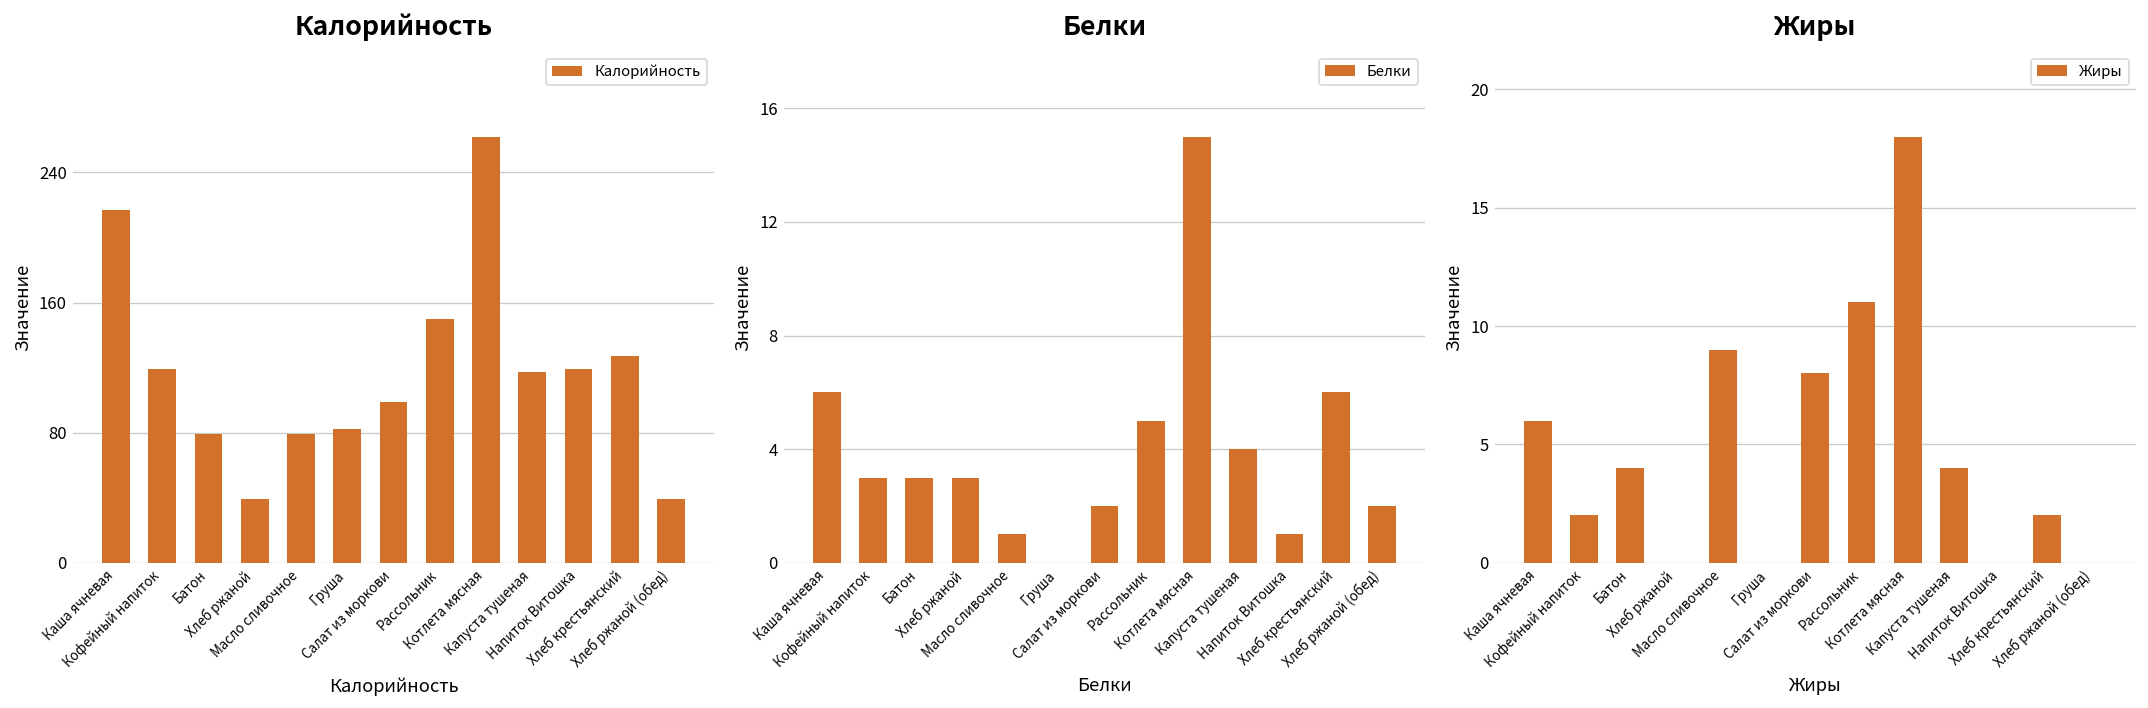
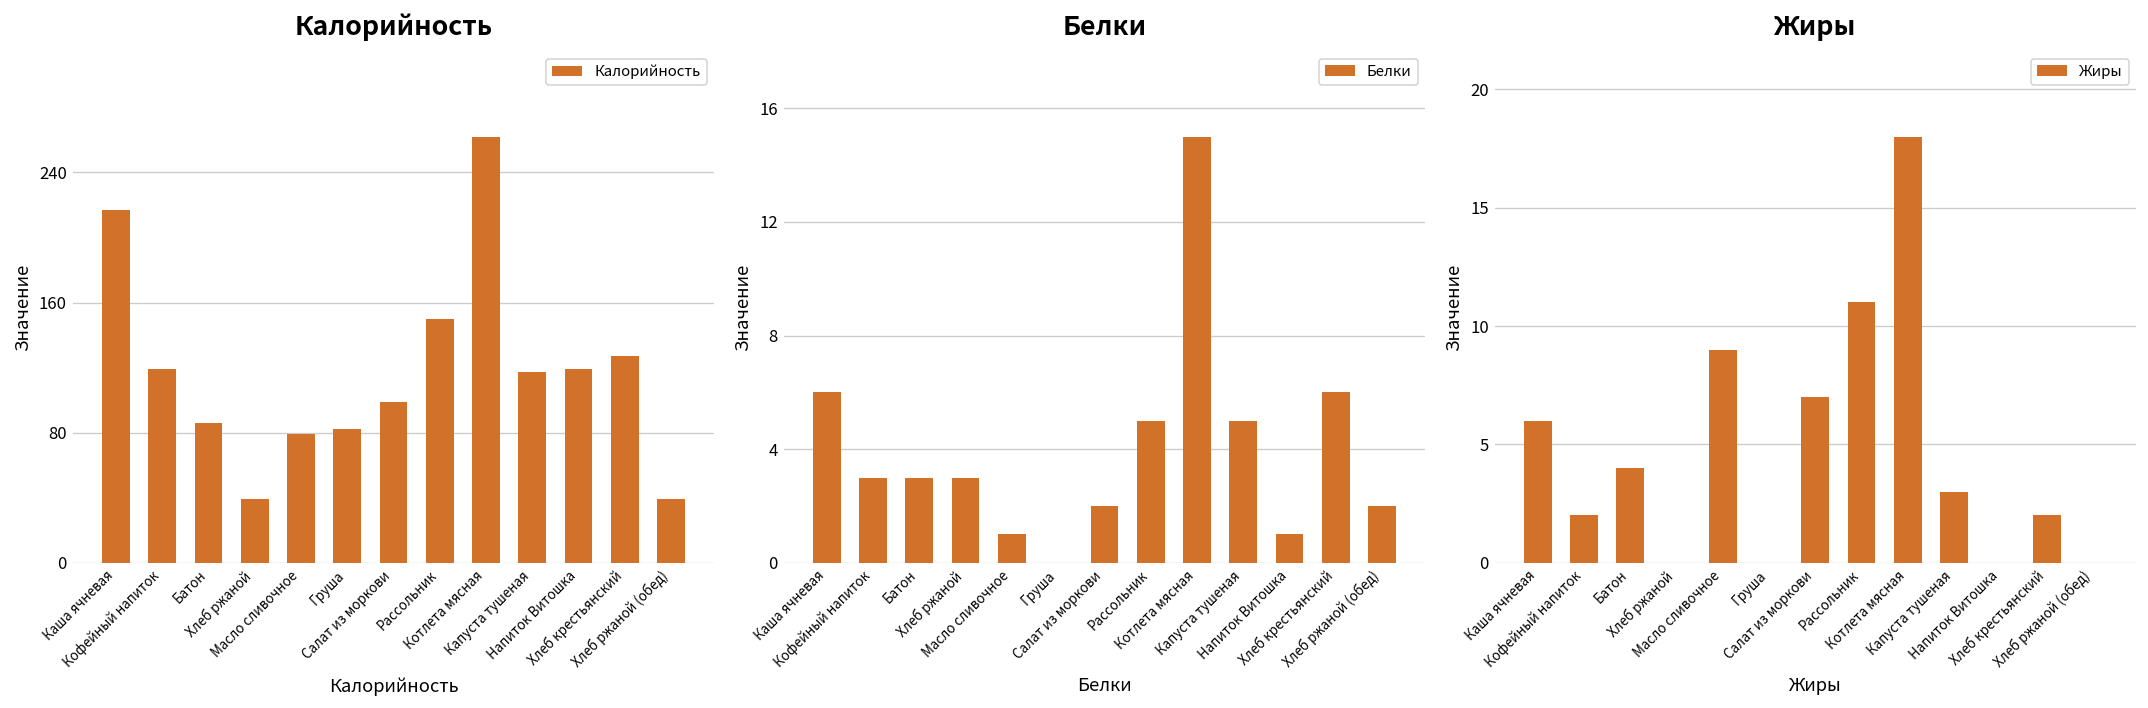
  {
    "Калорийность": {
      "Каша ячневая": 217,
      "Кофейный напиток": 119,
-     "Батон": 79,
+     "Батон": 86,
      "Хлеб ржаной": 39,
      "Масло сливочное": 79,
      "Груша": 82,
      "Салат из моркови": 99,
      "Рассольник": 150,
      "Котлета мясная": 262,
      "Капуста тушеная": 117,
      "Напиток Витошка": 119,
      "Хлеб крестьянский": 127,
      "Хлеб ржаной (обед)": 39
    },
    "Белки": {
      "Каша ячневая": 6,
      "Кофейный напиток": 3,
      "Батон": 3,
      "Хлеб ржаной": 3,
      "Масло сливочное": 1,
      "Груша": 0,
      "Салат из моркови": 2,
      "Рассольник": 5,
      "Котлета мясная": 15,
-     "Капуста тушеная": 4,
+     "Капуста тушеная": 5,
      "Напиток Витошка": 1,
      "Хлеб крестьянский": 6,
      "Хлеб ржаной (обед)": 2
    },
    "Жиры": {
      "Каша ячневая": 6,
      "Кофейный напиток": 2,
      "Батон": 4,
      "Хлеб ржаной": 0,
      "Масло сливочное": 9,
      "Груша": 0,
-     "Салат из моркови": 8,
+     "Салат из моркови": 7,
      "Рассольник": 11,
      "Котлета мясная": 18,
-     "Капуста тушеная": 4,
+     "Капуста тушеная": 3,
      "Напиток Витошка": 0,
      "Хлеб крестьянский": 2,
      "Хлеб ржаной (обед)": 0
    }
  }
